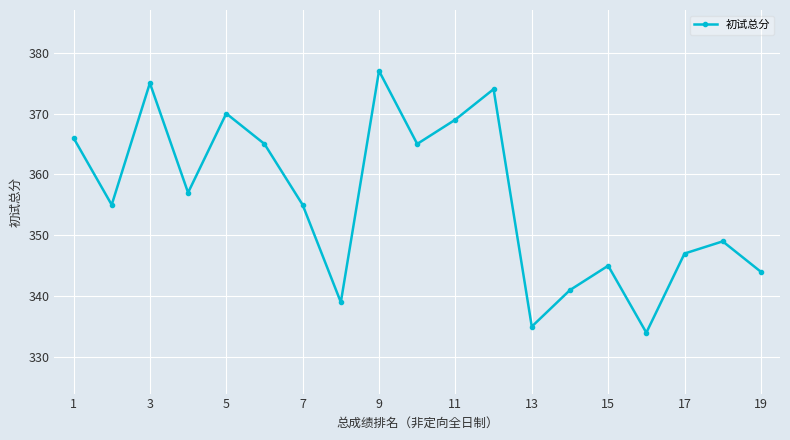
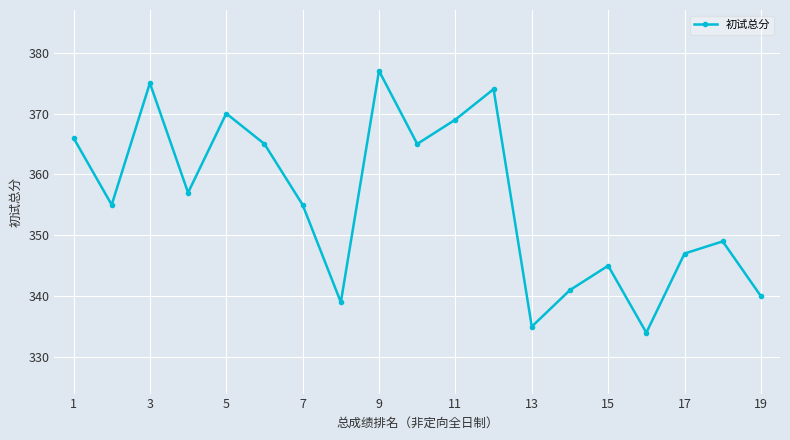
  {
    "1": 366,
    "3": 375,
    "5": 370,
    "7": 355,
    "9": 377,
    "11": 369,
    "13": 335,
    "15": 345,
    "17": 347,
-   "19": 344
+   "19": 340
  }
